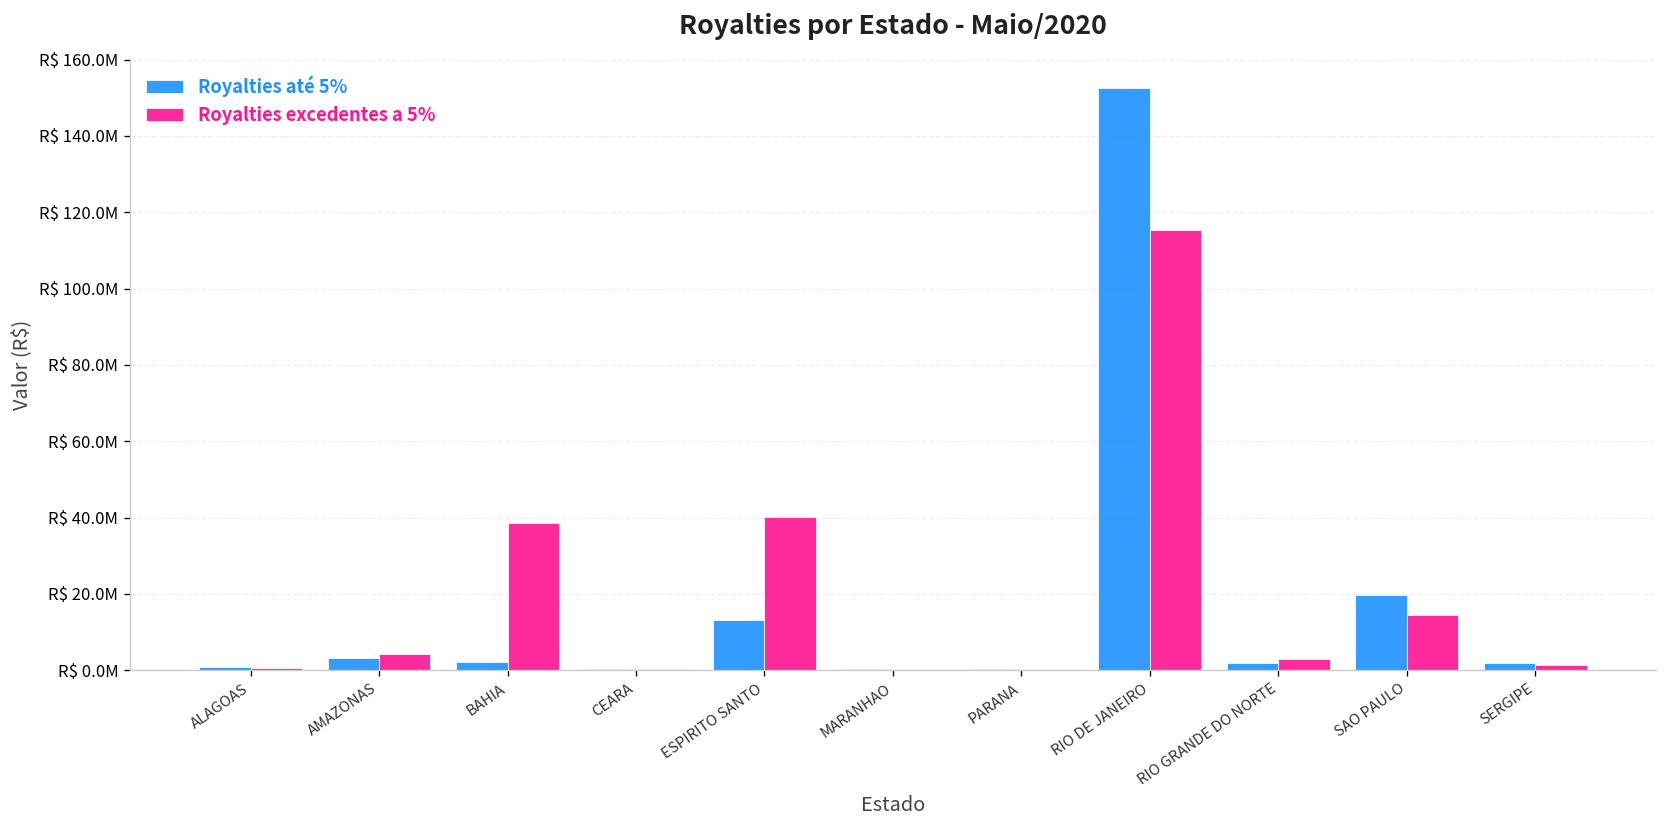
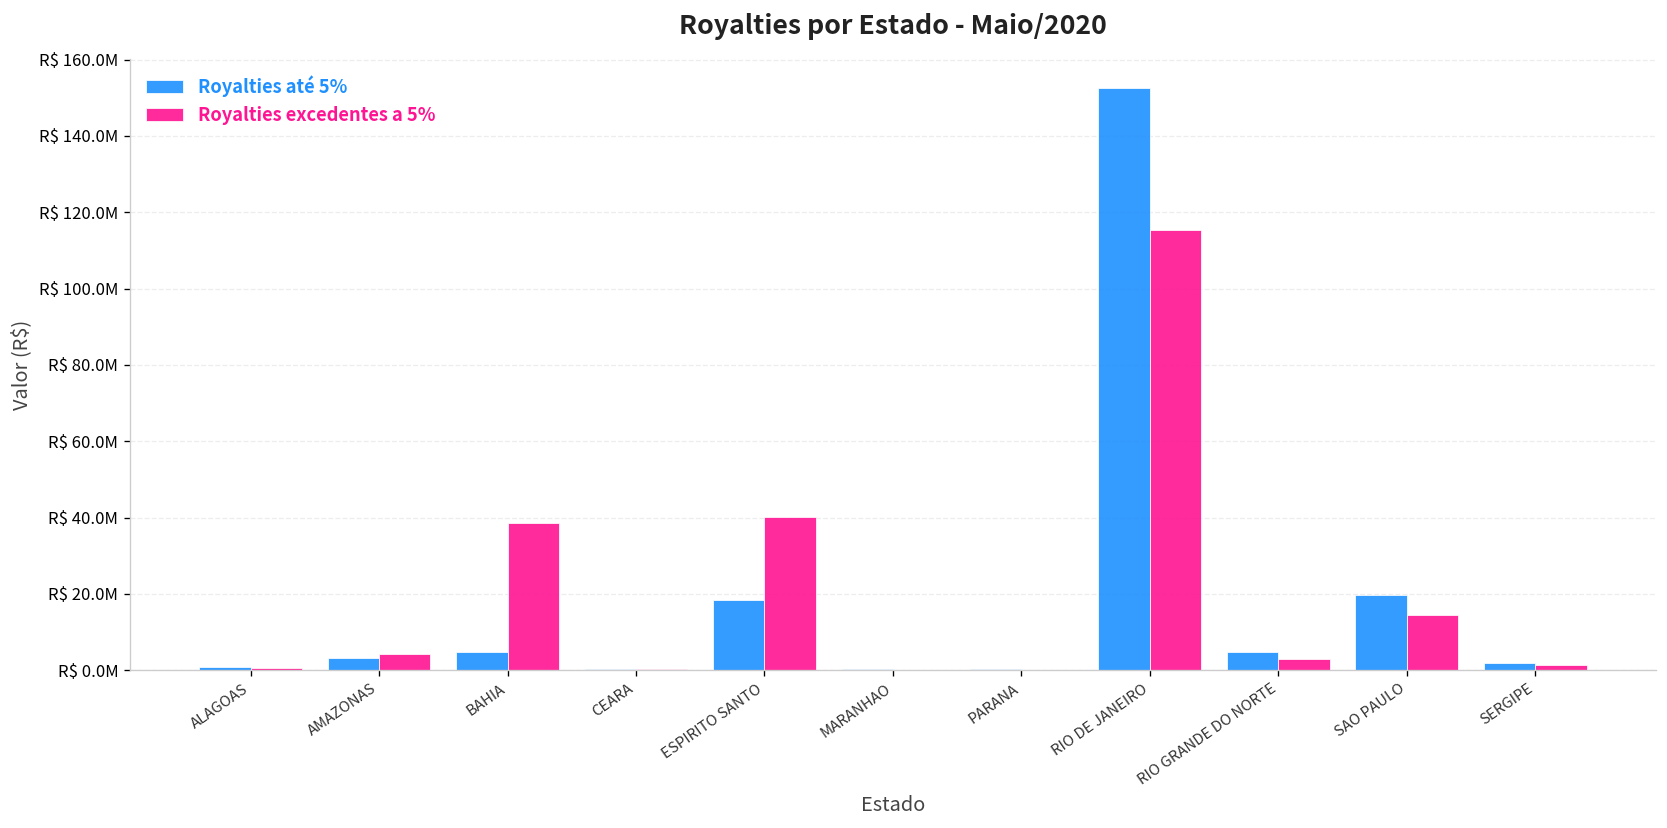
  {
    "Royalties até 5%": {
      "ALAGOAS": "R$ 1000000",
      "AMAZONAS": "R$ 3000000",
-     "BAHIA": "R$ 2000000",
-     "ESPIRITO SANTO": "R$ 13000000",
+     "BAHIA": "R$ 5000000",
+     "ESPIRITO SANTO": "R$ 18000000",
      "RIO DE JANEIRO": "R$ 153000000",
-     "RIO GRANDE DO NORTE": "R$ 2000000",
+     "RIO GRANDE DO NORTE": "R$ 5000000",
      "SAO PAULO": "R$ 20000000",
      "SERGIPE": "R$ 2000000"
    },
    "Royalties excedentes a 5%": {
      "AMAZONAS": "R$ 4000000",
      "BAHIA": "R$ 39000000",
      "ESPIRITO SANTO": "R$ 40000000",
      "PARANA": "R$ 0",
      "RIO DE JANEIRO": "R$ 115000000",
      "RIO GRANDE DO NORTE": "R$ 3000000",
      "SAO PAULO": "R$ 14000000",
      "SERGIPE": "R$ 1000000"
    }
  }
